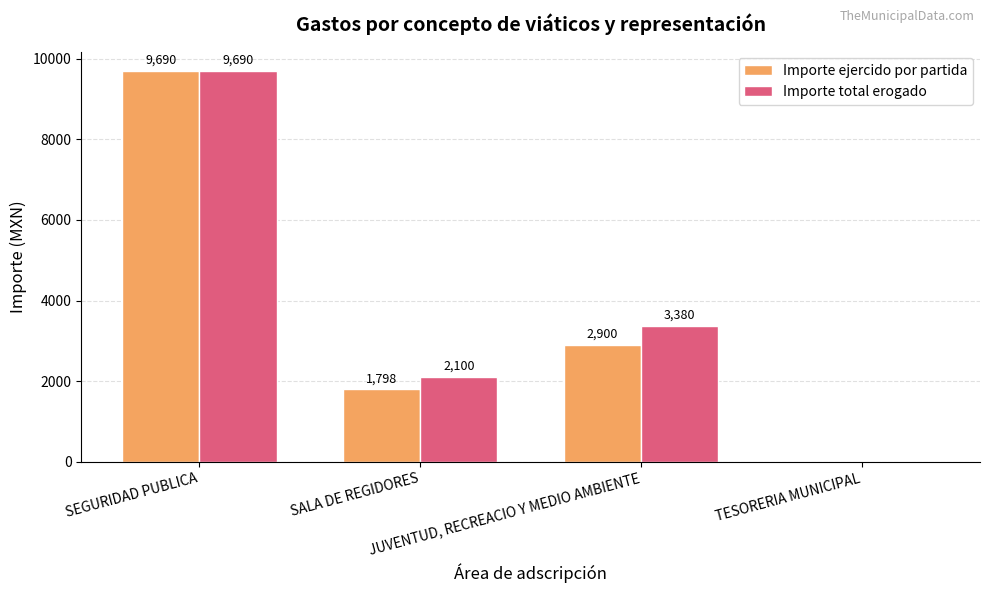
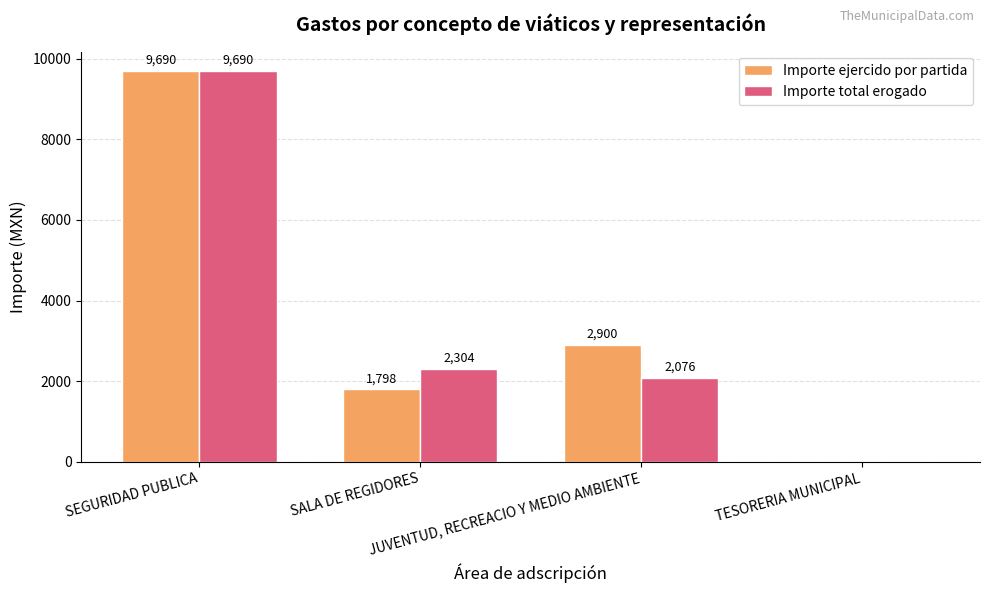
  {
    "Importe ejercido por partida": {
      "SEGURIDAD PUBLICA": "9,690",
      "SALA DE REGIDORES": "1,798",
      "JUVENTUD, RECREACIO Y MEDIO AMBIENTE": "2,900"
    },
    "Importe total erogado": {
      "SEGURIDAD PUBLICA": "9,690",
-     "SALA DE REGIDORES": "2,100",
-     "JUVENTUD, RECREACIO Y MEDIO AMBIENTE": "3,380"
+     "SALA DE REGIDORES": "2,304",
+     "JUVENTUD, RECREACIO Y MEDIO AMBIENTE": "2,076"
    }
  }
